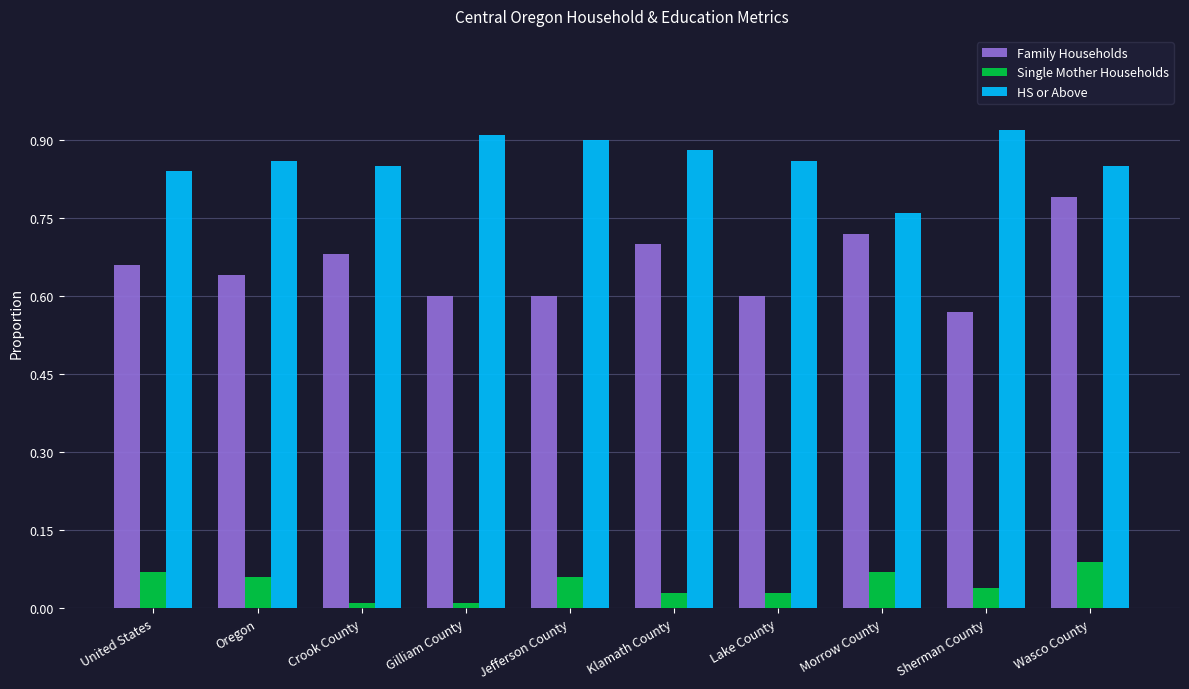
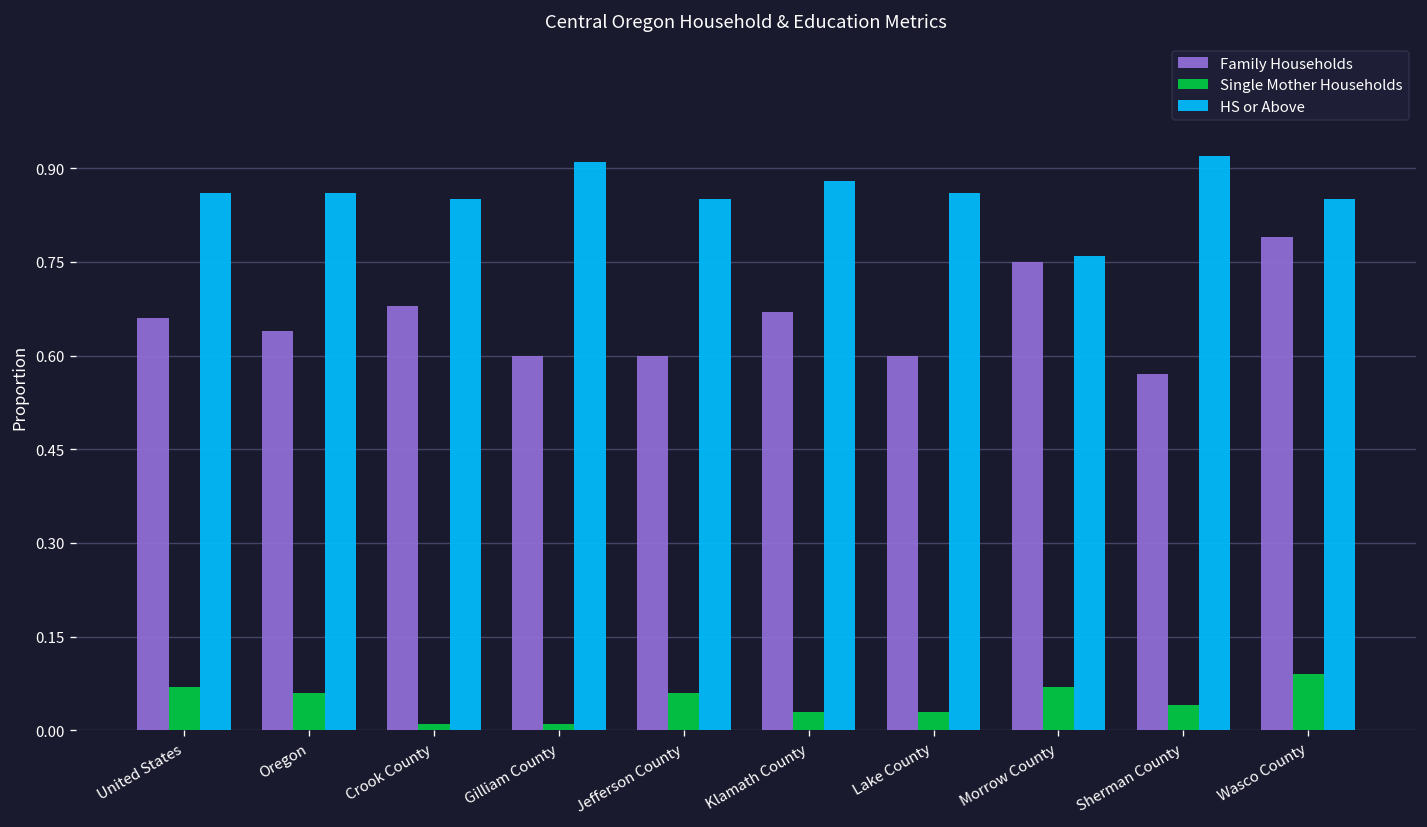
  {
    "Family Households": {
      "United States": 0.66,
      "Oregon": 0.64,
      "Crook County": 0.68,
      "Gilliam County": 0.60,
      "Jefferson County": 0.60,
-     "Klamath County": 0.70,
+     "Klamath County": 0.67,
      "Lake County": 0.60,
-     "Morrow County": 0.72,
+     "Morrow County": 0.75,
      "Sherman County": 0.57,
      "Wasco County": 0.79
    },
    "Single Mother Households": {
      "United States": 0.07,
      "Oregon": 0.06,
      "Crook County": 0.01,
      "Gilliam County": 0.01,
      "Jefferson County": 0.06,
      "Klamath County": 0.03,
      "Lake County": 0.03,
      "Morrow County": 0.07,
      "Sherman County": 0.04,
      "Wasco County": 0.09
    },
    "HS or Above": {
-     "United States": 0.84,
+     "United States": 0.86,
      "Oregon": 0.86,
      "Crook County": 0.85,
      "Gilliam County": 0.91,
-     "Jefferson County": 0.90,
+     "Jefferson County": 0.85,
      "Klamath County": 0.88,
      "Lake County": 0.86,
      "Morrow County": 0.76,
      "Sherman County": 0.92,
      "Wasco County": 0.85
    }
  }
